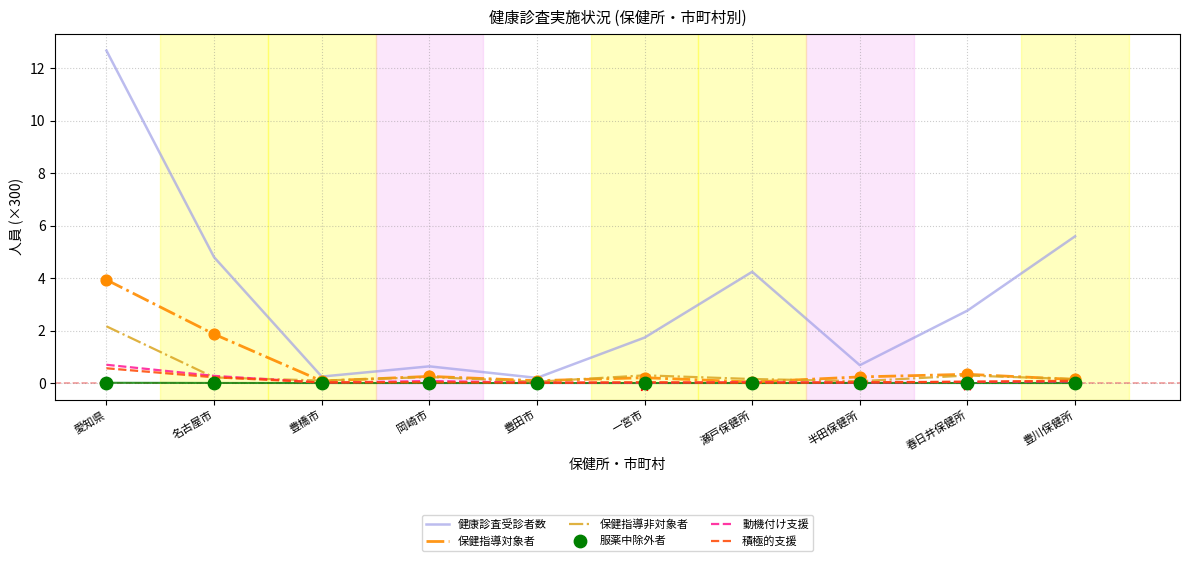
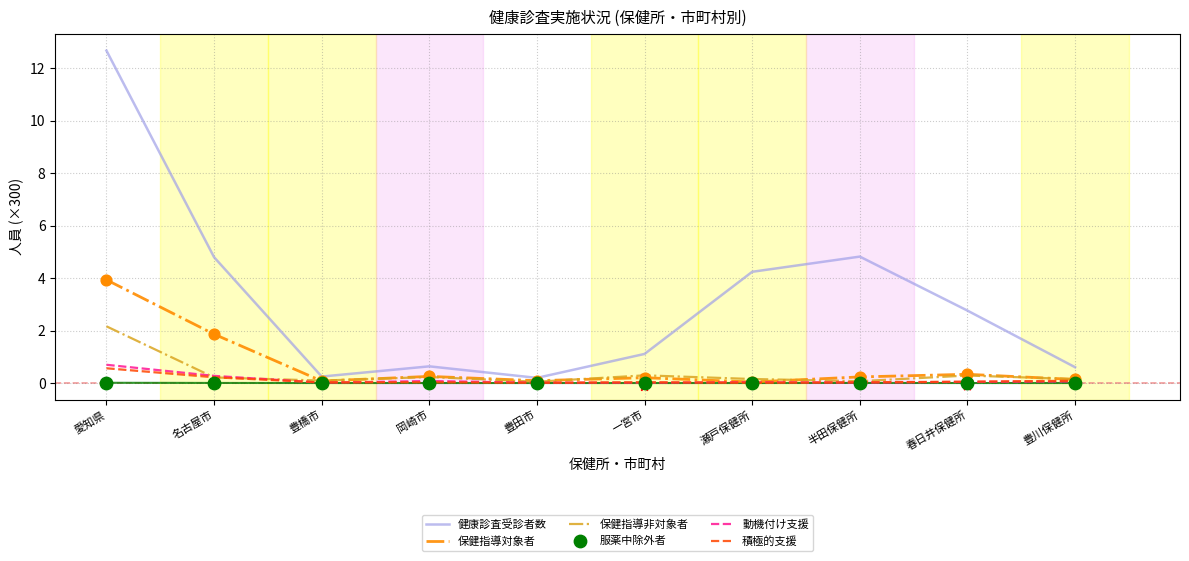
  {
    "健康診査受診者数": {
      "愛知県": 12.7,
      "名古屋市": 4.8,
      "豊橋市": 0.2,
      "岡崎市": 0.6,
      "豊田市": 0.2,
-     "一宮市": 1.7,
+     "一宮市": 1.1,
      "瀬戸保健所": 4.2,
-     "半田保健所": 0.7,
+     "半田保健所": 4.8,
      "春日井保健所": 2.8,
-     "豊川保健所": 5.6
+     "豊川保健所": 0.6
    },
    "服薬中除外者": {
      "愛知県": 0.0,
      "名古屋市": 0.0
    },
    "動機付け支援": {
      "愛知県": 0.7
    },
    "積極的支援": {
      "愛知県": 0.6
    }
  }
